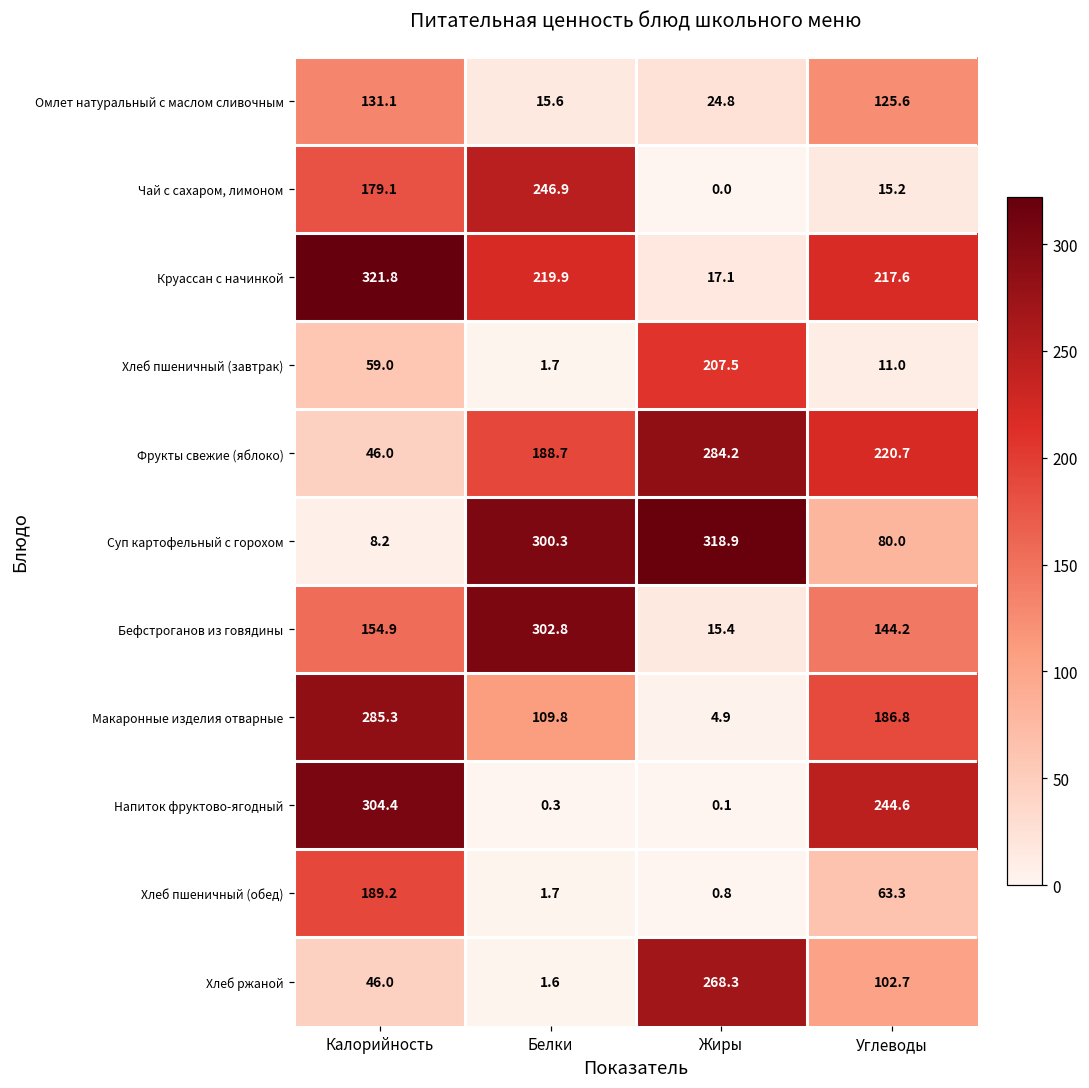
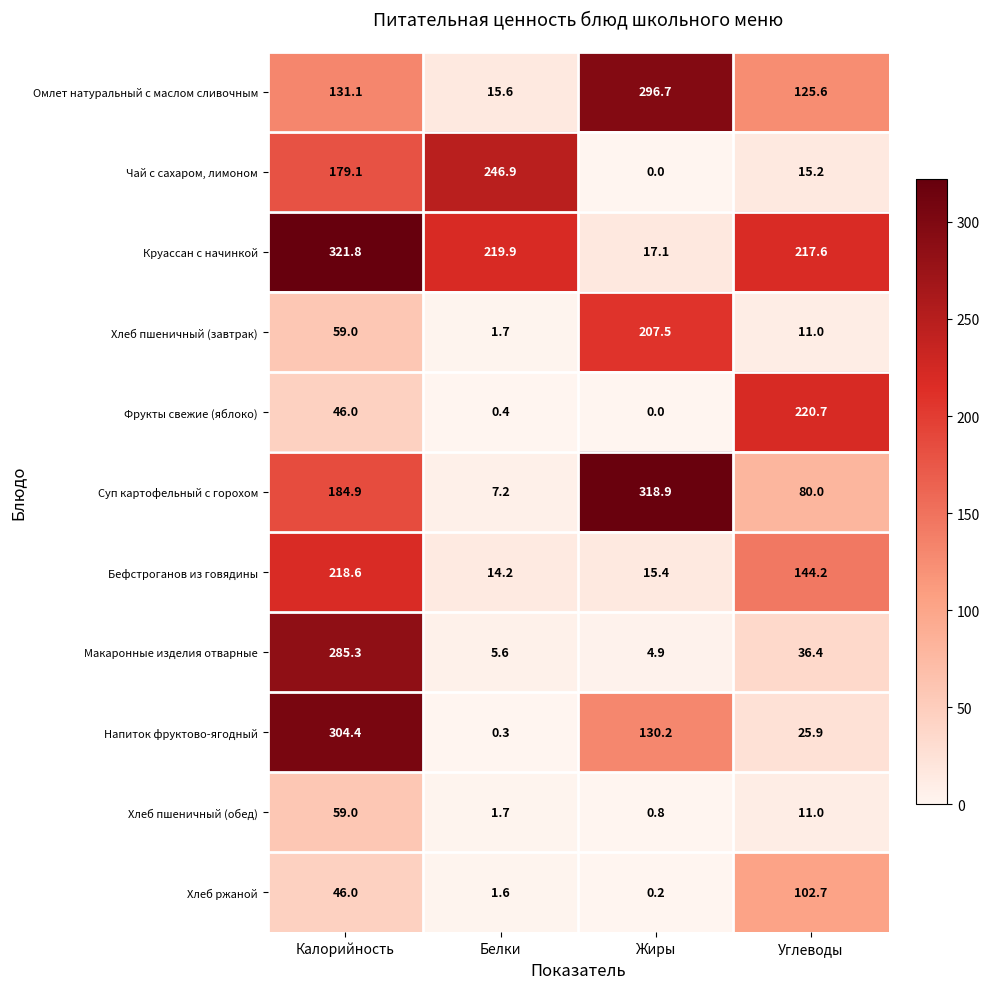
  {
    "Омлет натуральный с маслом сливочным": {
      "Калорийность": 131.1,
      "Белки": 15.6,
-     "Жиры": 24.8,
+     "Жиры": 296.7,
      "Углеводы": 125.6
    },
    "Чай с сахаром, лимоном": {
      "Калорийность": 179.1,
      "Белки": 246.9,
      "Жиры": 0.0,
      "Углеводы": 15.2
    },
    "Круассан с начинкой": {
      "Калорийность": 321.8,
      "Белки": 219.9,
      "Жиры": 17.1,
      "Углеводы": 217.6
    },
    "Хлеб пшеничный (завтрак)": {
      "Калорийность": 59.0,
      "Белки": 1.7,
      "Жиры": 207.5,
      "Углеводы": 11.0
    },
    "Фрукты свежие (яблоко)": {
      "Калорийность": 46.0,
-     "Белки": 188.7,
-     "Жиры": 284.2,
+     "Белки": 0.4,
+     "Жиры": 0.0,
      "Углеводы": 220.7
    },
    "Суп картофельный с горохом": {
-     "Калорийность": 8.2,
-     "Белки": 300.3,
+     "Калорийность": 184.9,
+     "Белки": 7.2,
      "Жиры": 318.9,
      "Углеводы": 80.0
    },
    "Бефстроганов из говядины": {
-     "Калорийность": 154.9,
-     "Белки": 302.8,
+     "Калорийность": 218.6,
+     "Белки": 14.2,
      "Жиры": 15.4,
      "Углеводы": 144.2
    },
    "Макаронные изделия отварные": {
      "Калорийность": 285.3,
-     "Белки": 109.8,
+     "Белки": 5.6,
      "Жиры": 4.9,
-     "Углеводы": 186.8
+     "Углеводы": 36.4
    },
    "Напиток фруктово-ягодный": {
      "Калорийность": 304.4,
      "Белки": 0.3,
-     "Жиры": 0.1,
-     "Углеводы": 244.6
+     "Жиры": 130.2,
+     "Углеводы": 25.9
    },
    "Хлеб пшеничный (обед)": {
-     "Калорийность": 189.2,
+     "Калорийность": 59.0,
      "Белки": 1.7,
      "Жиры": 0.8,
-     "Углеводы": 63.3
+     "Углеводы": 11.0
    },
    "Хлеб ржаной": {
      "Калорийность": 46.0,
      "Белки": 1.6,
-     "Жиры": 268.3,
+     "Жиры": 0.2,
      "Углеводы": 102.7
    }
  }
